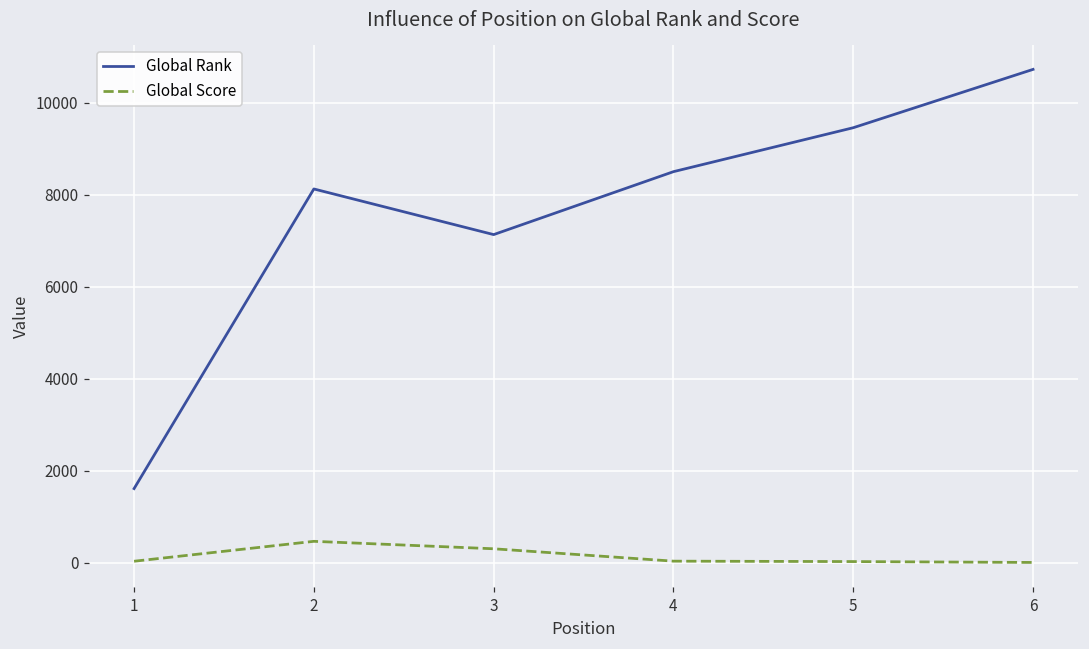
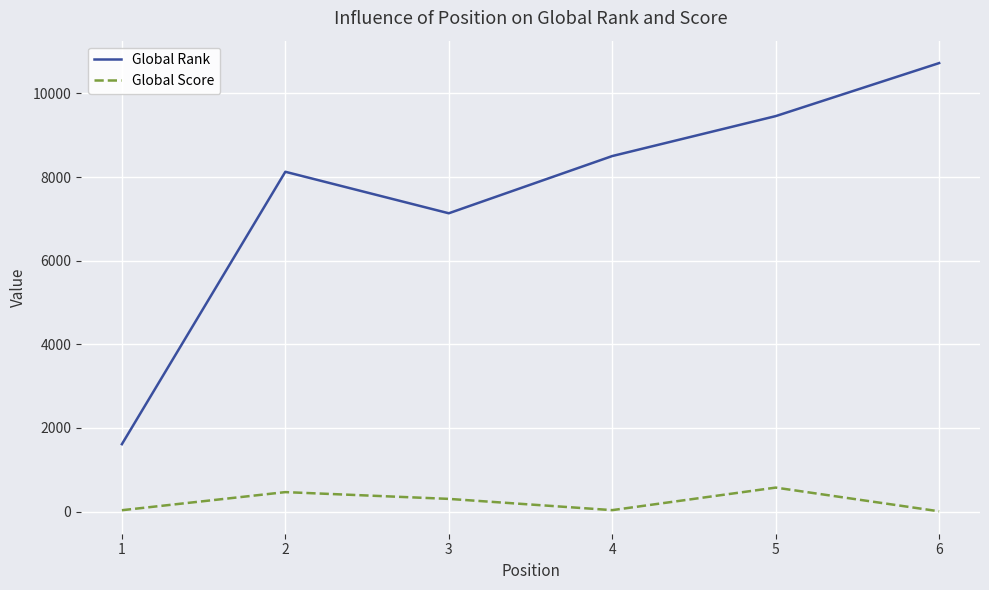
  {
    "Global Rank": {
      "1": 1600,
      "2": 8100,
      "3": 7100,
      "4": 8500,
      "5": 9500,
      "6": 10700
    },
    "Global Score": {
      "1": 0,
      "2": 500,
      "3": 300,
      "4": 0,
-     "5": 0,
+     "5": 600,
      "6": 0
    }
  }
